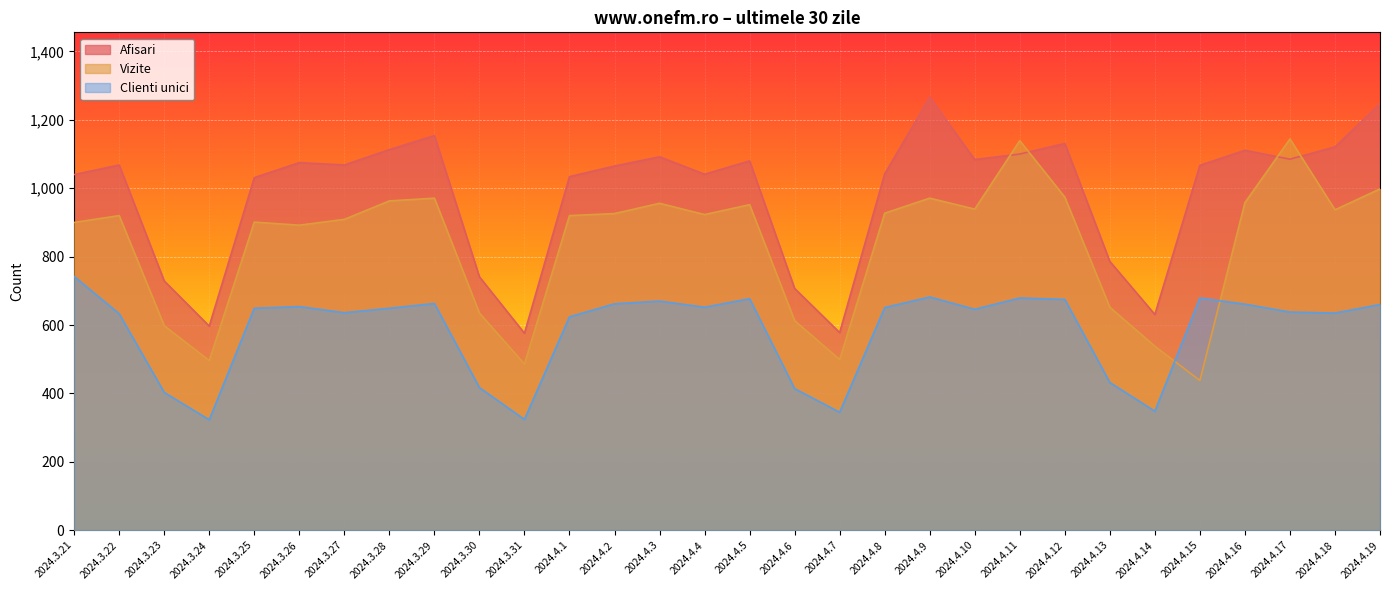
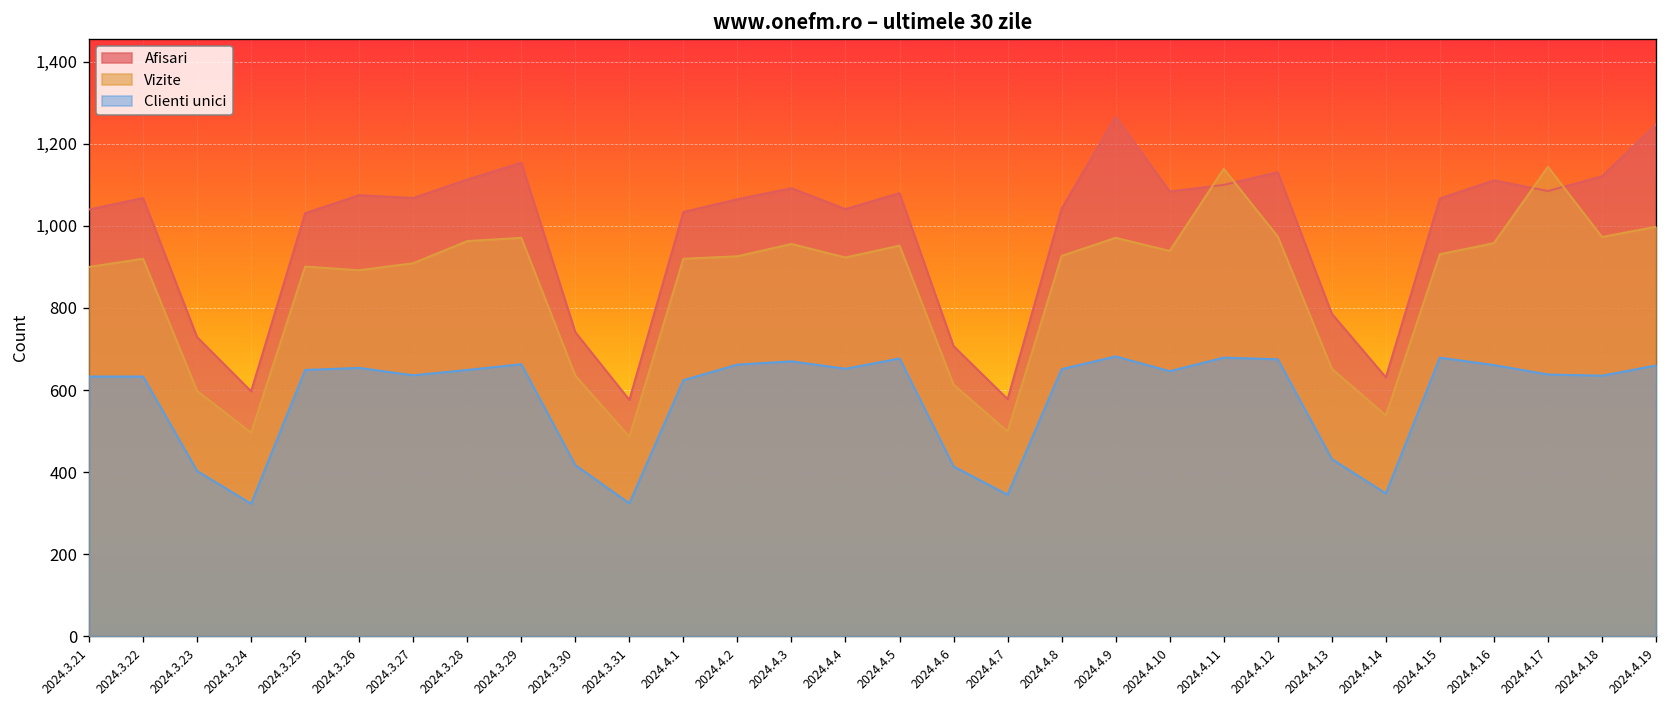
  {
    "Afisari": {
      "2024.3.21": "1,040",
      "2024.3.22": "1,070",
      "2024.3.23": "730",
      "2024.3.24": "600",
      "2024.3.25": "1,030",
      "2024.3.26": "1,080",
      "2024.3.27": "1,070",
      "2024.3.28": "1,110",
      "2024.3.29": "1,150",
      "2024.3.30": "740",
      "2024.3.31": "580",
      "2024.4.1": "1,030",
      "2024.4.2": "1,070",
      "2024.4.3": "1,090",
      "2024.4.4": "1,040",
      "2024.4.5": "1,080",
      "2024.4.6": "710",
      "2024.4.7": "580",
      "2024.4.8": "1,040",
      "2024.4.9": "1,270",
      "2024.4.10": "1,080",
      "2024.4.11": "1,100",
      "2024.4.12": "1,130",
      "2024.4.13": "790",
      "2024.4.14": "630",
      "2024.4.15": "1,070",
      "2024.4.16": "1,110",
      "2024.4.17": "1,090",
      "2024.4.18": "1,120",
      "2024.4.19": "1,250"
    },
    "Vizite": {
      "2024.3.21": "900",
      "2024.3.22": "920",
      "2024.3.23": "600",
      "2024.3.24": "500",
      "2024.3.25": "900",
      "2024.3.26": "890",
      "2024.3.27": "910",
      "2024.3.28": "960",
      "2024.3.29": "970",
      "2024.3.30": "640",
      "2024.3.31": "490",
      "2024.4.1": "920",
      "2024.4.2": "930",
      "2024.4.3": "960",
      "2024.4.4": "920",
      "2024.4.5": "950",
      "2024.4.6": "610",
      "2024.4.7": "500",
      "2024.4.8": "930",
      "2024.4.9": "970",
      "2024.4.10": "940",
      "2024.4.11": "1,140",
      "2024.4.12": "970",
      "2024.4.13": "650",
      "2024.4.14": "540",
-     "2024.4.15": "440",
+     "2024.4.15": "930",
      "2024.4.16": "960",
      "2024.4.17": "1,140",
-     "2024.4.18": "940",
+     "2024.4.18": "970",
      "2024.4.19": "1,000"
    },
    "Clienti unici": {
-     "2024.3.21": "740",
+     "2024.3.21": "630",
      "2024.3.22": "630",
      "2024.3.23": "400",
      "2024.3.24": "320",
      "2024.3.25": "650",
      "2024.3.26": "650",
      "2024.3.27": "640",
      "2024.3.28": "650",
      "2024.3.29": "660",
      "2024.3.30": "420",
      "2024.3.31": "320",
      "2024.4.1": "620",
      "2024.4.2": "660",
      "2024.4.3": "670",
      "2024.4.4": "650",
      "2024.4.5": "680",
      "2024.4.6": "410",
      "2024.4.7": "350",
      "2024.4.8": "650",
      "2024.4.9": "680",
      "2024.4.10": "650",
      "2024.4.11": "680",
      "2024.4.12": "680",
      "2024.4.13": "430",
      "2024.4.14": "350",
      "2024.4.15": "680",
      "2024.4.16": "660",
      "2024.4.17": "640",
      "2024.4.18": "640",
      "2024.4.19": "660"
    }
  }
